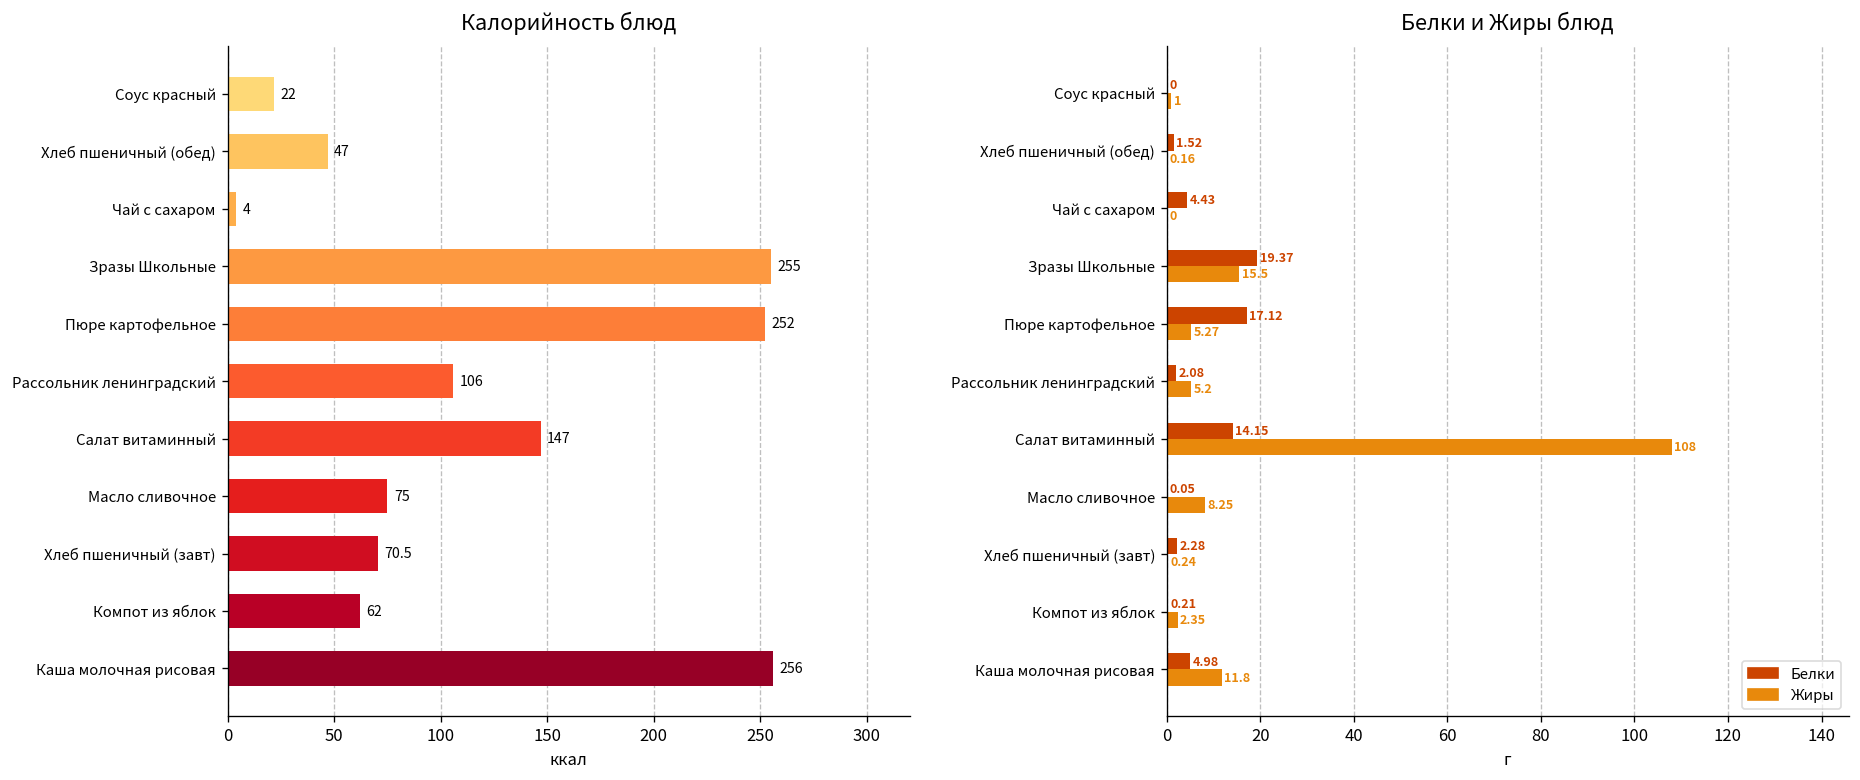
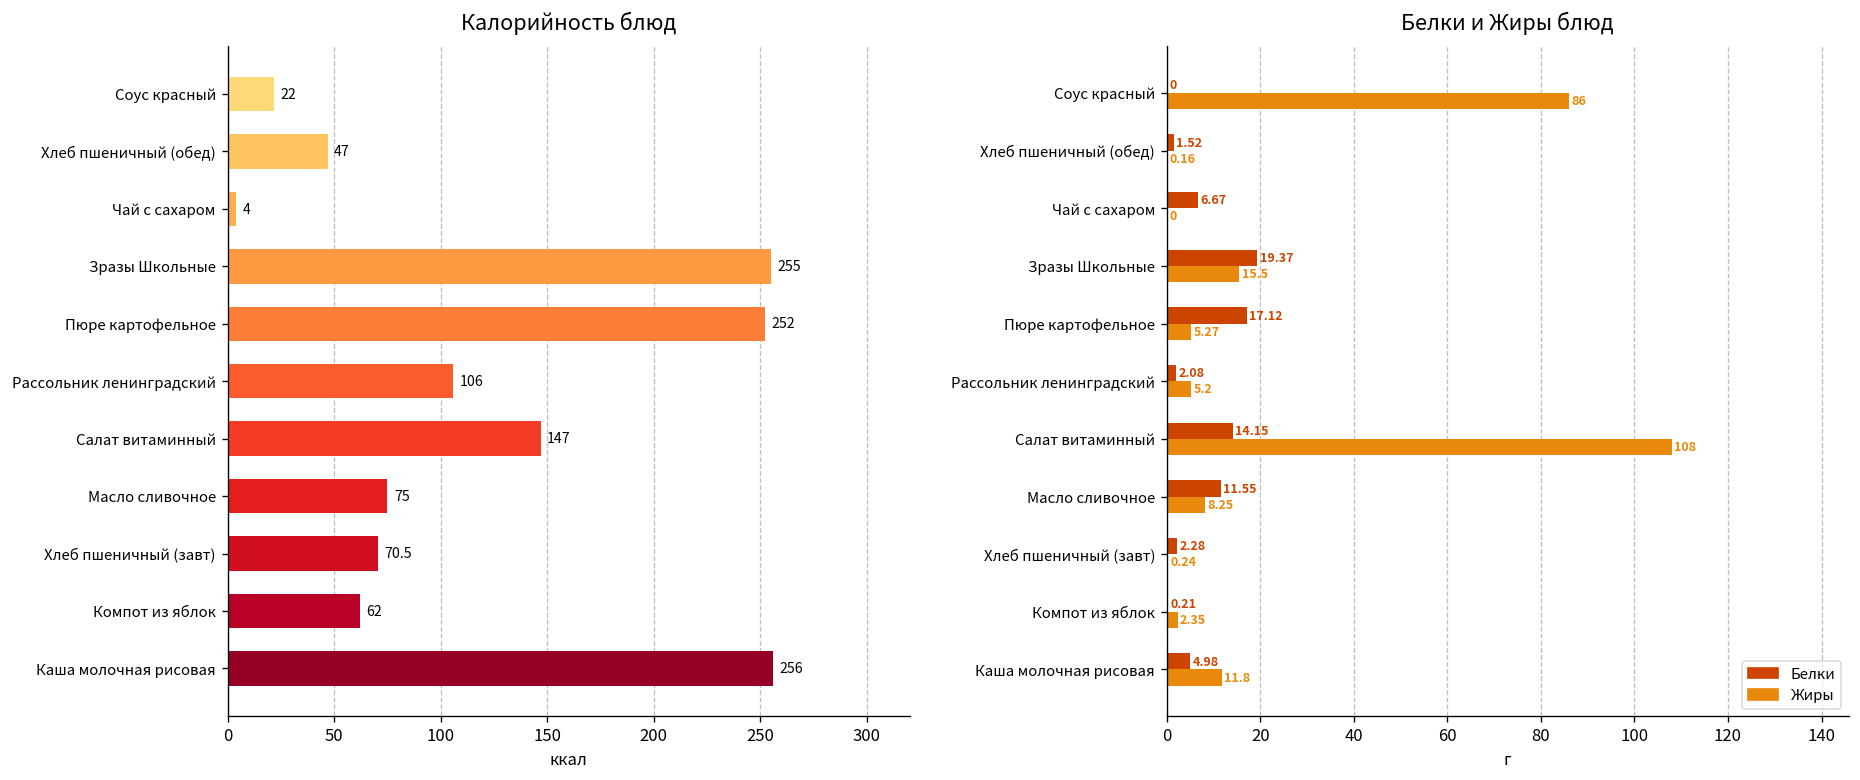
  {
    "Калорийность блюд": {
      "Соус красный": 22,
      "Хлеб пшеничный (обед)": 47,
      "Чай с сахаром": 4,
      "Зразы Школьные": 255,
      "Пюре картофельное": 252,
      "Рассольник ленинградский": 106,
      "Салат витаминный": 147,
      "Масло сливочное": 75,
      "Хлеб пшеничный (завт)": 70.5,
      "Компот из яблок": 62,
      "Каша молочная рисовая": 256
    },
    "Белки и Жиры блюд": {
      "Белки": {
        "Соус красный": 0,
        "Хлеб пшеничный (обед)": 1.52,
-       "Чай с сахаром": 4.43,
+       "Чай с сахаром": 6.67,
        "Зразы Школьные": 19.37,
        "Пюре картофельное": 17.12,
        "Рассольник ленинградский": 2.08,
        "Салат витаминный": 14.15,
-       "Масло сливочное": 0.05,
+       "Масло сливочное": 11.55,
        "Хлеб пшеничный (завт)": 2.28,
        "Компот из яблок": 0.21,
        "Каша молочная рисовая": 4.98
      },
      "Жиры": {
-       "Соус красный": 1,
+       "Соус красный": 86,
        "Хлеб пшеничный (обед)": 0.16,
        "Чай с сахаром": 0,
        "Зразы Школьные": 15.5,
        "Пюре картофельное": 5.27,
        "Рассольник ленинградский": 5.2,
        "Салат витаминный": 108,
        "Масло сливочное": 8.25,
        "Хлеб пшеничный (завт)": 0.24,
        "Компот из яблок": 2.35,
        "Каша молочная рисовая": 11.8
      }
    }
  }
